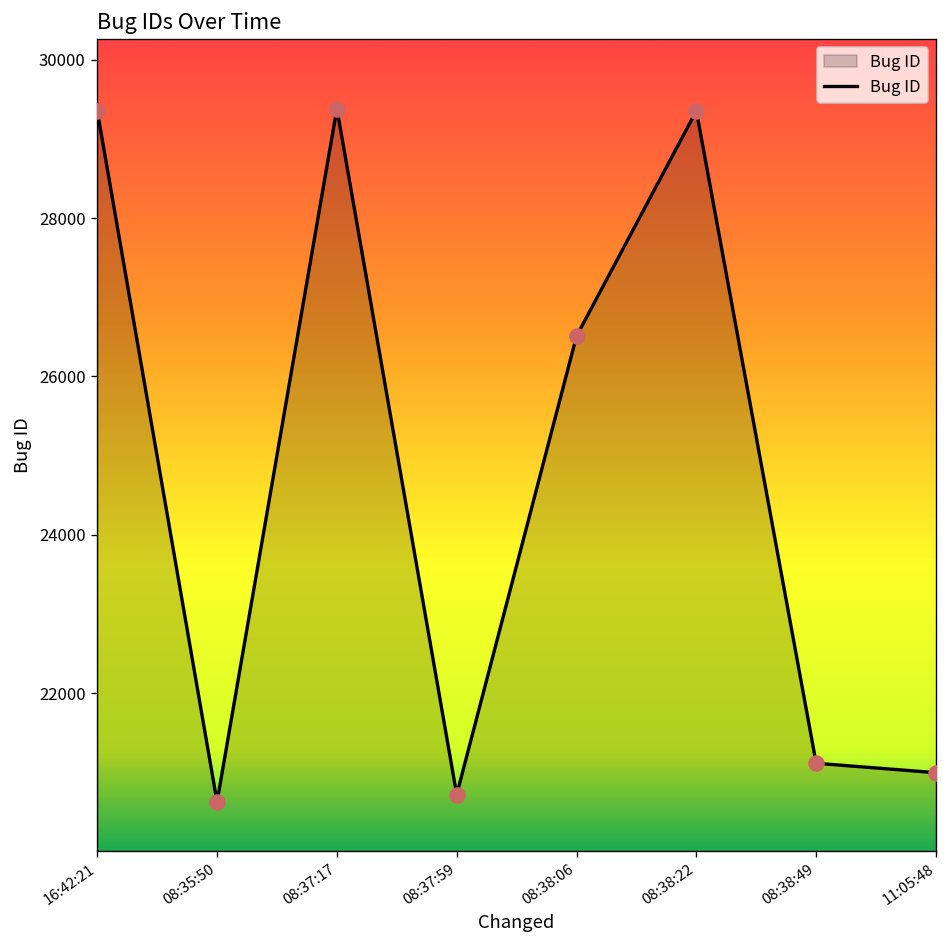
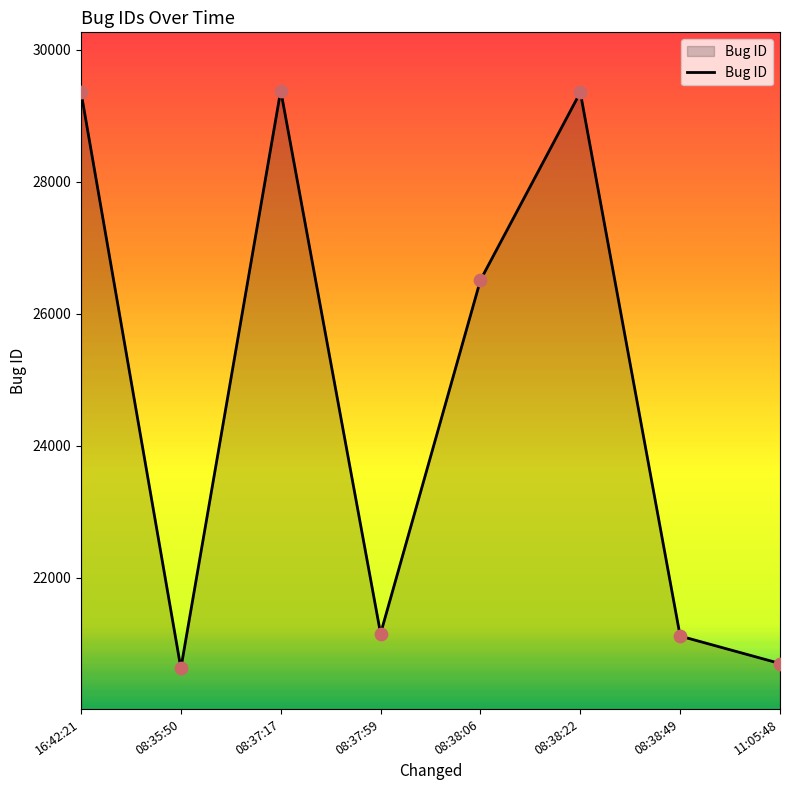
  {
    "16:42:21": 29400,
    "08:35:50": 20600,
    "08:37:17": 29400,
-   "08:37:59": 20700,
+   "08:37:59": 21200,
    "08:38:06": 26500,
    "08:38:22": 29400,
    "08:38:49": 21100,
-   "11:05:48": 21000
+   "11:05:48": 20700
  }
